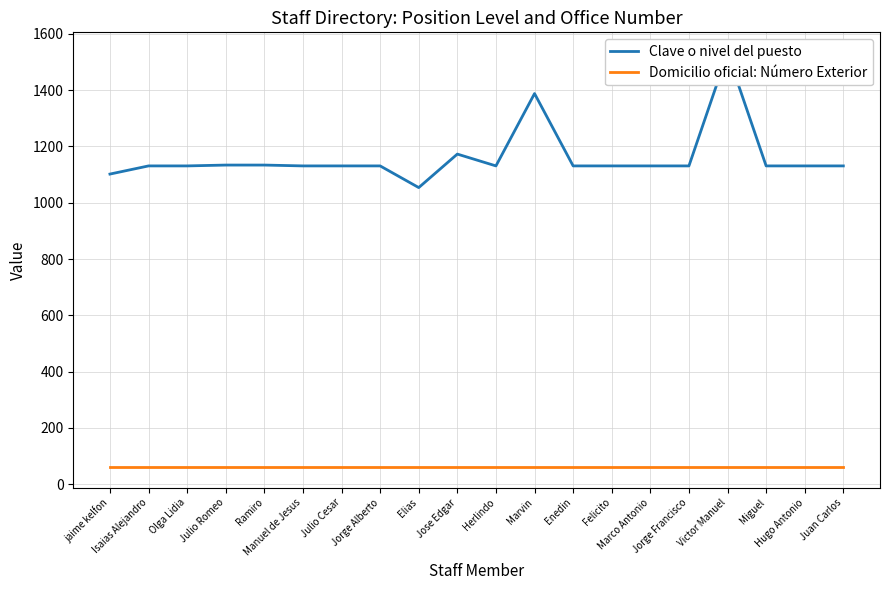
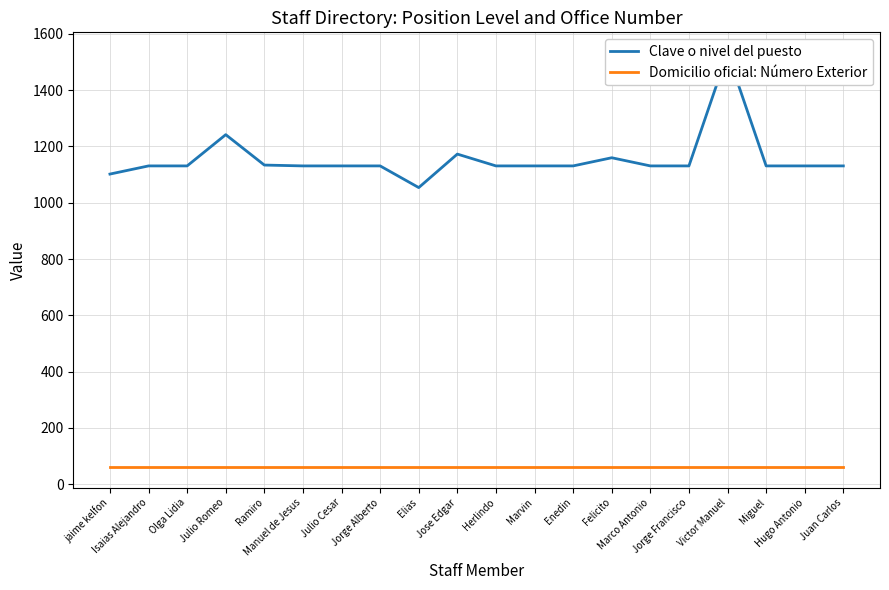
  {
    "Clave o nivel del puesto": {
      "jaime kelfon": 1100,
      "Isaias Alejandro": 1130,
      "Olga Lidia": 1130,
-     "Julio Romeo": 1130,
+     "Julio Romeo": 1240,
      "Ramiro": 1130,
      "Manuel de Jesus": 1130,
      "Julio Cesar": 1130,
      "Jorge Alberto": 1130,
      "Elias": 1050,
      "Jose Edgar": 1170,
      "Herlindo": 1130,
-     "Marvin": 1390,
+     "Marvin": 1130,
      "Enedin": 1130,
-     "Felicito": 1130,
+     "Felicito": 1160,
      "Marco Antonio": 1130,
      "Jorge Francisco": 1130,
      "Miguel": 1130,
      "Hugo Antonio": 1130,
      "Juan Carlos": 1130
    },
    "Domicilio oficial: Número Exterior": {
      "jaime kelfon": 60,
      "Isaias Alejandro": 60,
      "Olga Lidia": 60,
      "Julio Romeo": 60,
      "Ramiro": 60,
      "Manuel de Jesus": 60,
      "Julio Cesar": 60,
      "Jorge Alberto": 60,
      "Elias": 60,
      "Jose Edgar": 60,
      "Herlindo": 60,
      "Marvin": 60,
      "Enedin": 60,
      "Felicito": 60,
      "Marco Antonio": 60,
      "Jorge Francisco": 60,
      "Victor Manuel": 60,
      "Miguel": 60,
      "Hugo Antonio": 60,
      "Juan Carlos": 60
    }
  }
